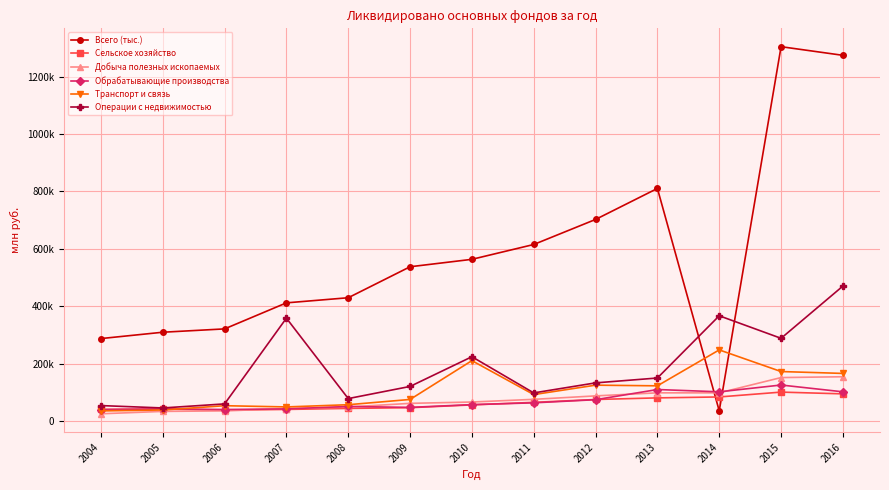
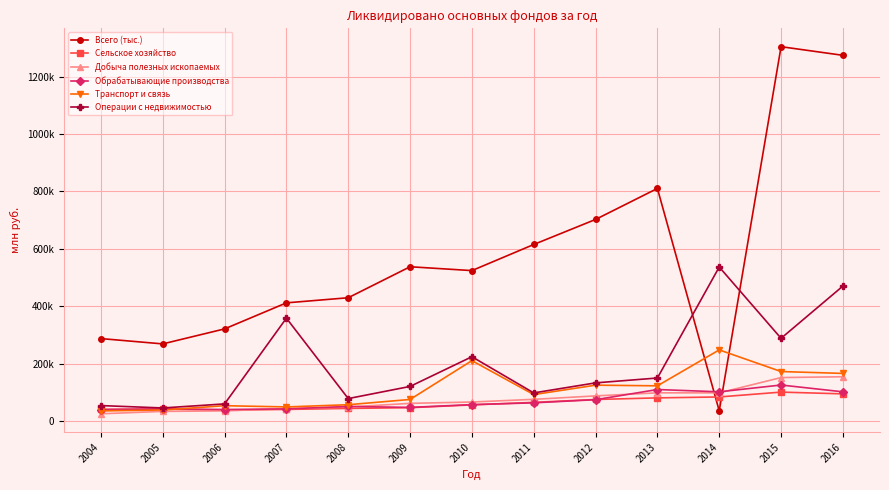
  {
    "Всего (тыс.)": {
      "2004": 290000,
-     "2005": 310000,
+     "2005": 270000,
      "2006": 320000,
      "2007": 410000,
      "2008": 430000,
      "2009": 540000,
-     "2010": 560000,
+     "2010": 520000,
      "2011": 610000,
      "2012": 700000,
      "2013": 810000,
      "2014": 40000,
      "2015": 1300000,
      "2016": 1270000
    },
    "Добыча полезных ископаемых": {
      "2004": 30000,
      "2009": 60000,
      "2010": 70000,
      "2011": 80000,
      "2012": 90000,
      "2013": 100000,
      "2015": 150000,
      "2016": 150000
    },
    "Транспорт и связь": {
      "2009": 70000,
      "2010": 210000,
      "2013": 120000,
      "2014": 250000,
      "2015": 170000,
      "2016": 170000
    },
    "Операции с недвижимостью": {
      "2004": 50000,
      "2007": 360000,
      "2008": 80000,
      "2009": 120000,
      "2010": 220000,
      "2013": 150000,
-     "2014": 370000,
+     "2014": 540000,
      "2015": 290000,
      "2016": 470000
    }
  }
